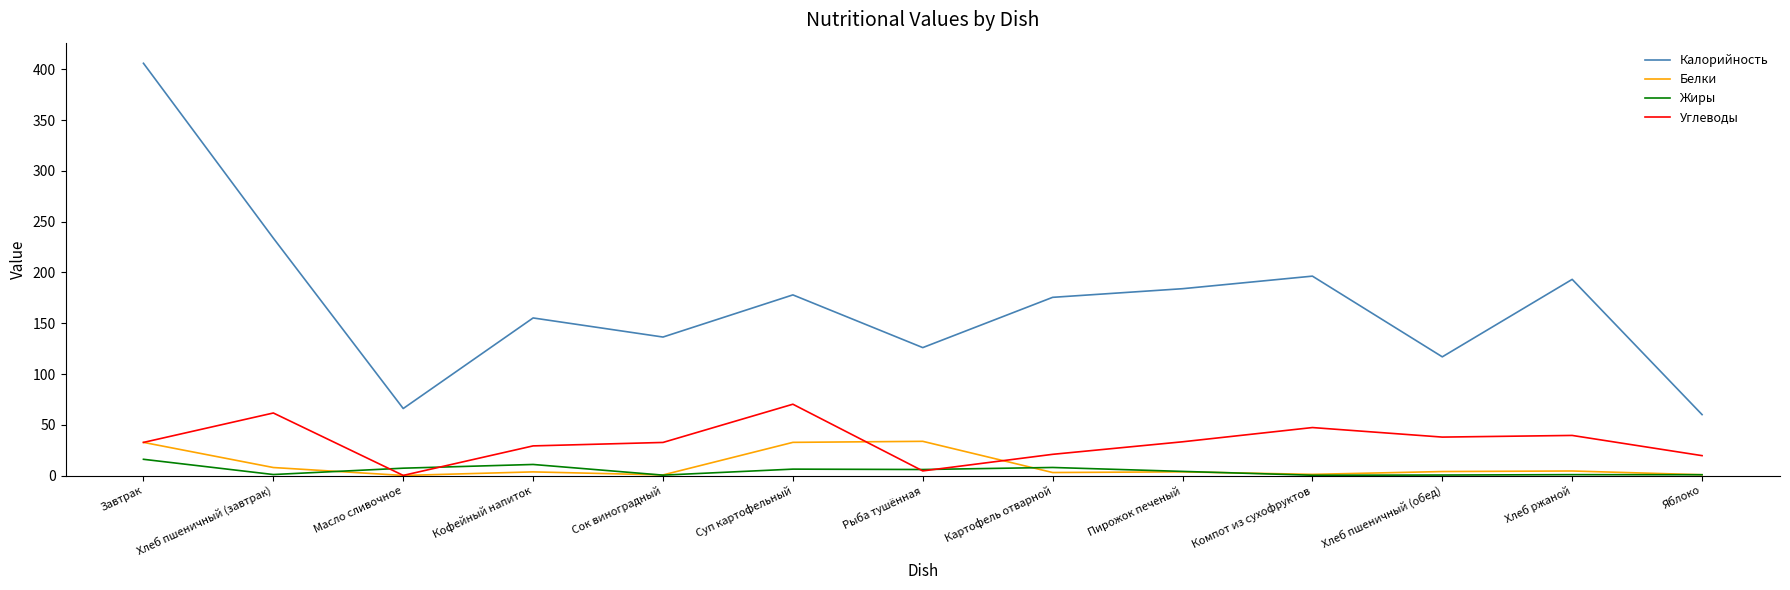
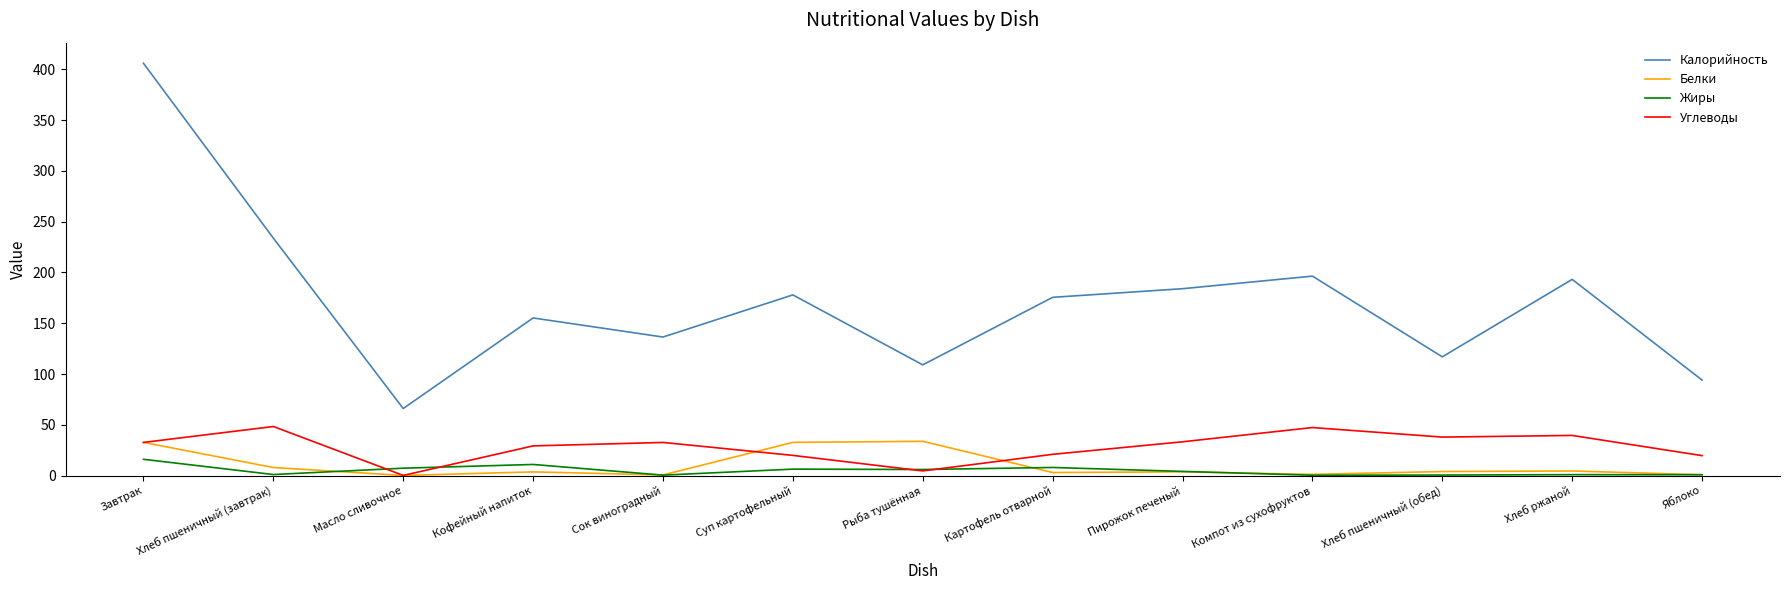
  {
    "Калорийность": {
      "Завтрак": 406,
      "Хлеб пшеничный (завтрак)": 234,
      "Масло сливочное": 66,
      "Кофейный напиток": 155,
      "Сок виноградный": 136,
      "Суп картофельный": 178,
-     "Рыба тушённая": 126,
+     "Рыба тушённая": 109,
      "Картофель отварной": 176,
      "Пирожок печеный": 184,
      "Компот из сухофруктов": 196,
      "Хлеб пшеничный (обед)": 117,
      "Хлеб ржаной": 193,
-     "Яблоко": 60
+     "Яблоко": 94
    },
    "Белки": {
      "Хлеб пшеничный (завтрак)": 8,
      "Кофейный напиток": 4,
      "Суп картофельный": 33,
      "Рыба тушённая": 34,
      "Картофель отварной": 3,
      "Хлеб пшеничный (обед)": 4,
      "Хлеб ржаной": 4
    },
    "Жиры": {
      "Завтрак": 16,
      "Хлеб пшеничный (завтрак)": 1,
      "Масло сливочное": 7,
      "Кофейный напиток": 11,
      "Суп картофельный": 6,
      "Картофель отварной": 8,
      "Хлеб пшеничный (обед)": 1,
      "Хлеб ржаной": 1
    },
    "Углеводы": {
-     "Хлеб пшеничный (завтрак)": 62,
+     "Хлеб пшеничный (завтрак)": 48,
      "Кофейный напиток": 29,
      "Сок виноградный": 33,
-     "Суп картофельный": 70,
+     "Суп картофельный": 20,
      "Картофель отварной": 21,
      "Пирожок печеный": 33,
      "Компот из сухофруктов": 47,
      "Хлеб пшеничный (обед)": 38,
      "Хлеб ржаной": 40,
      "Яблоко": 20
    }
  }
